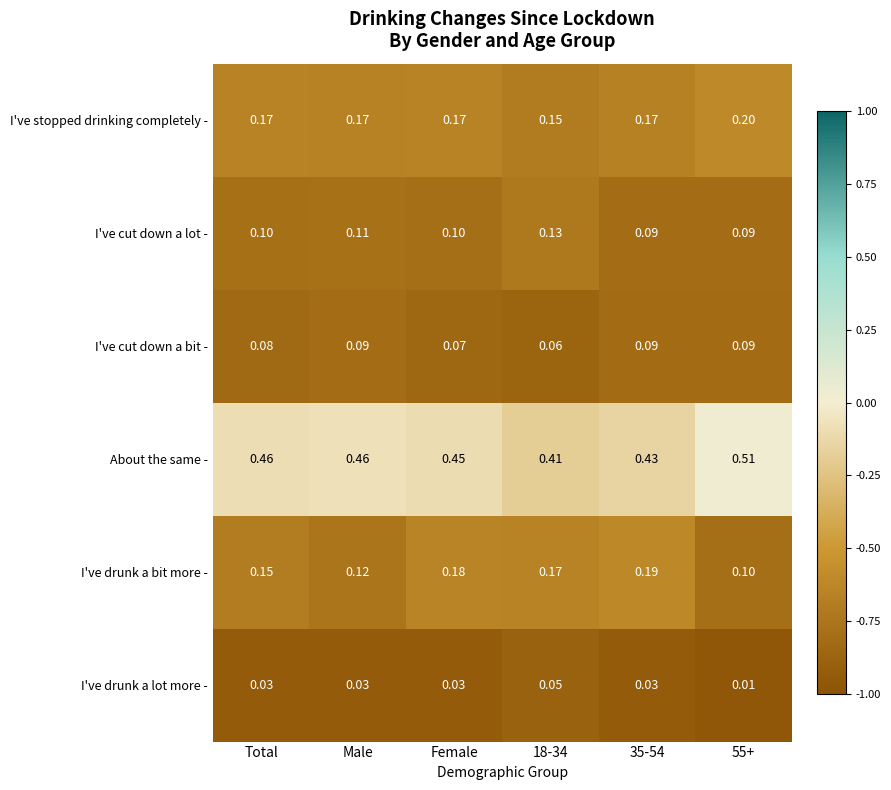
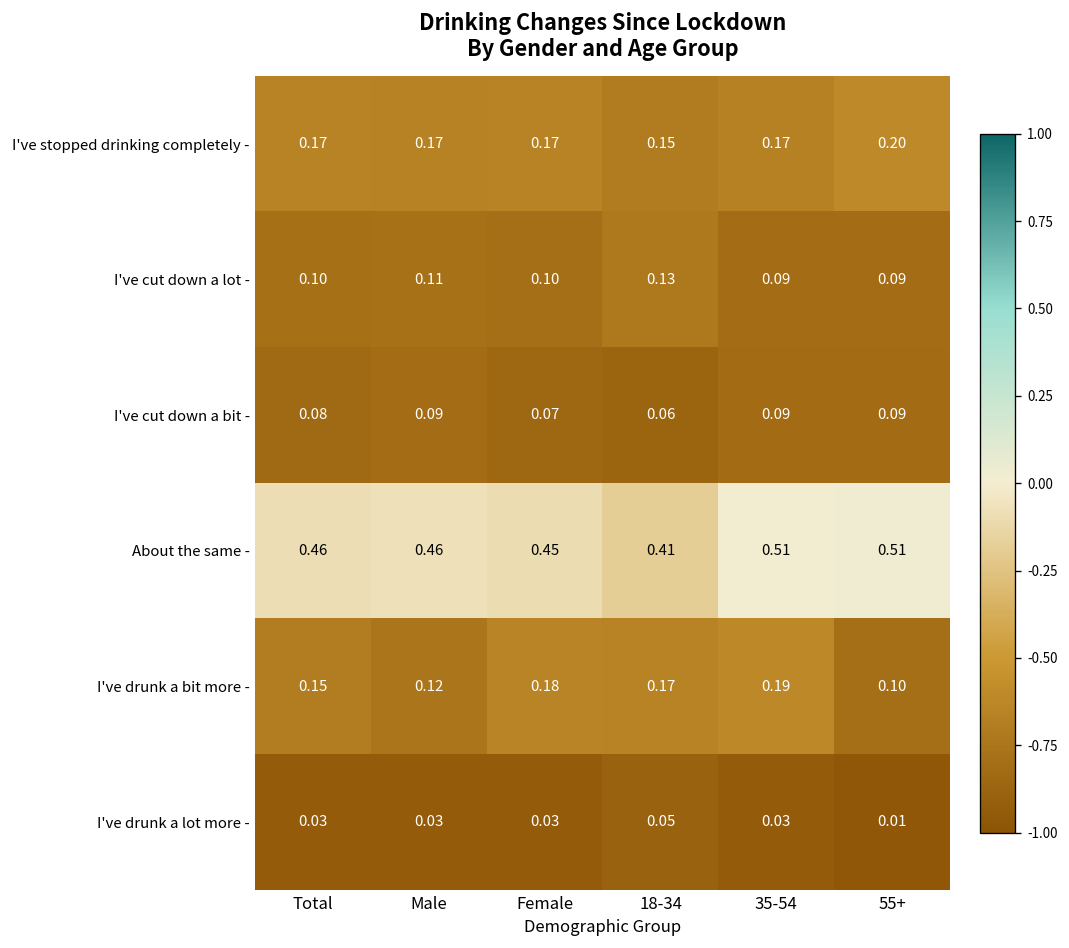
  {
    "I've stopped drinking completely -": {
      "Total": 0.17,
      "Male": 0.17,
      "Female": 0.17,
      "18-34": 0.15,
      "35-54": 0.17,
      "55+": 0.20
    },
    "I've cut down a lot -": {
      "Total": 0.10,
      "Male": 0.11,
      "Female": 0.10,
      "18-34": 0.13,
      "35-54": 0.09,
      "55+": 0.09
    },
    "I've cut down a bit -": {
      "Total": 0.08,
      "Male": 0.09,
      "Female": 0.07,
      "18-34": 0.06,
      "35-54": 0.09,
      "55+": 0.09
    },
    "About the same -": {
      "Total": 0.46,
      "Male": 0.46,
      "Female": 0.45,
      "18-34": 0.41,
-     "35-54": 0.43,
+     "35-54": 0.51,
      "55+": 0.51
    },
    "I've drunk a bit more -": {
      "Total": 0.15,
      "Male": 0.12,
      "Female": 0.18,
      "18-34": 0.17,
      "35-54": 0.19,
      "55+": 0.10
    },
    "I've drunk a lot more -": {
      "Total": 0.03,
      "Male": 0.03,
      "Female": 0.03,
      "18-34": 0.05,
      "35-54": 0.03,
      "55+": 0.01
    }
  }
